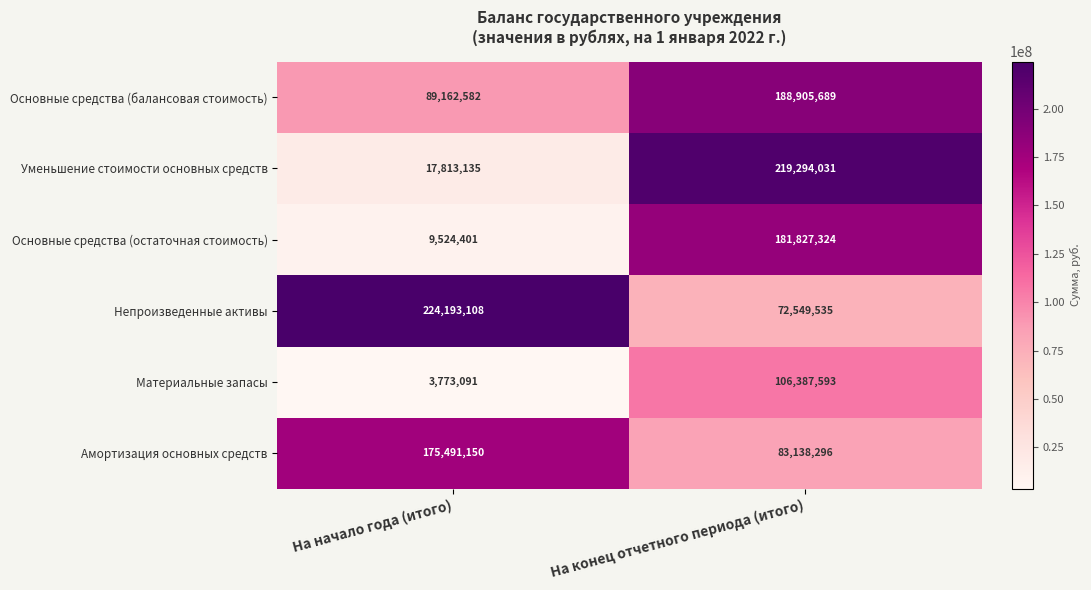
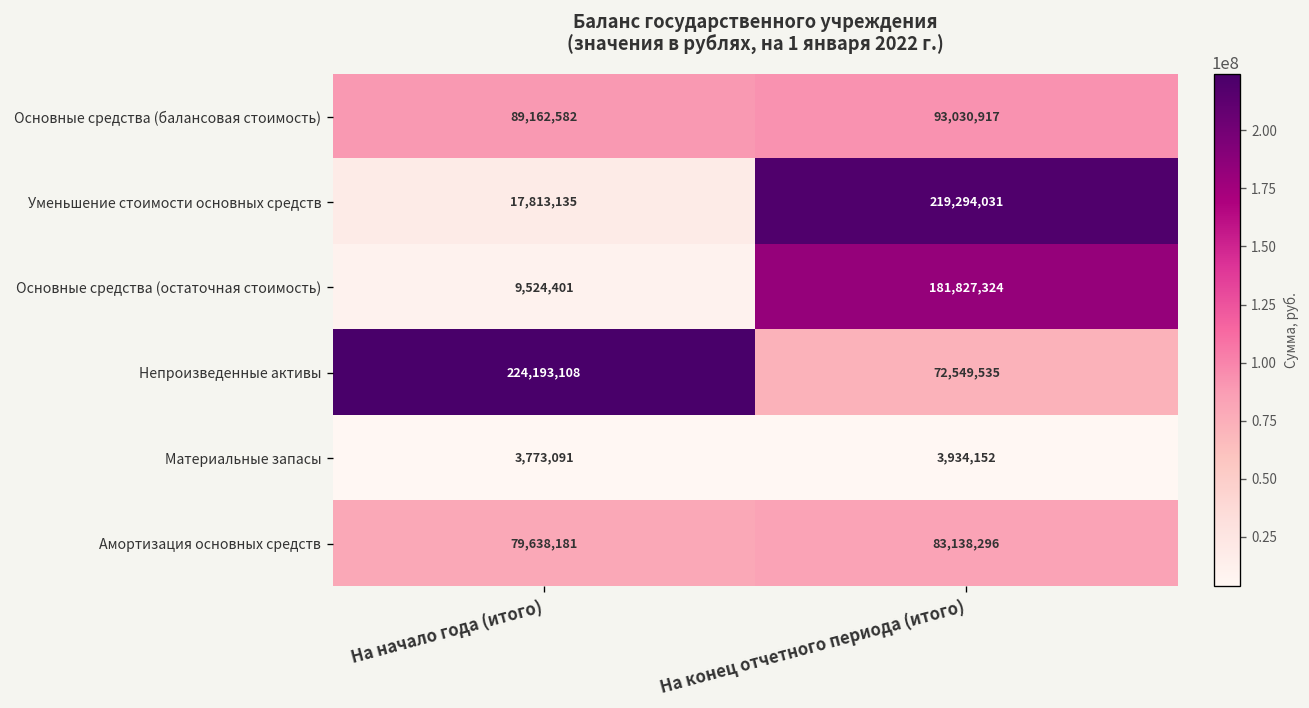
  {
    "Основные средства (балансовая стоимость)": {
-     "На конец отчетного периода (итого)": "188,905,689"
+     "На конец отчетного периода (итого)": "93,030,917"
    },
    "Материальные запасы": {
-     "На конец отчетного периода (итого)": "106,387,593"
+     "На конец отчетного периода (итого)": "3,934,152"
    },
    "Амортизация основных средств": {
-     "На начало года (итого)": "175,491,150"
+     "На начало года (итого)": "79,638,181"
    }
  }
